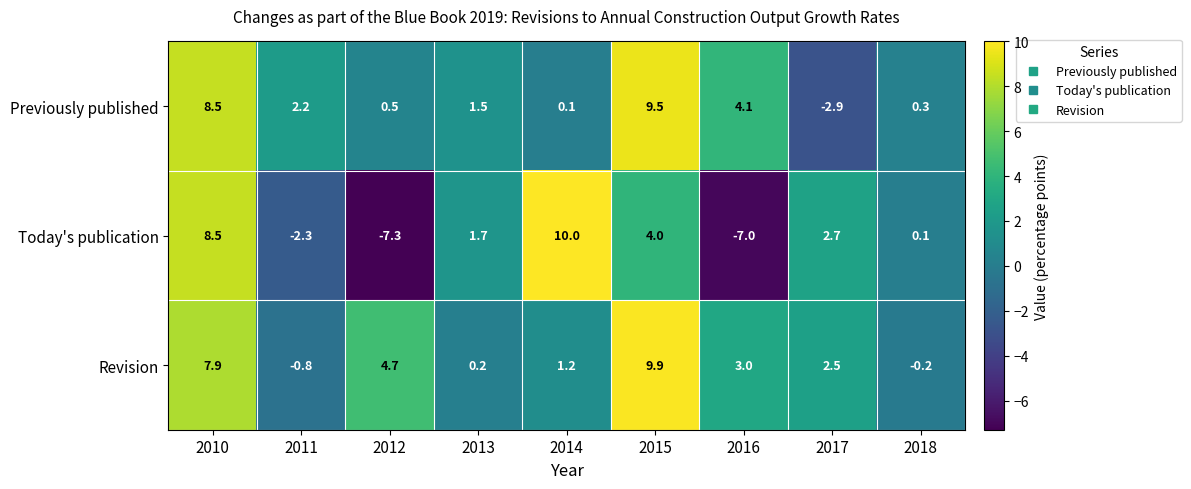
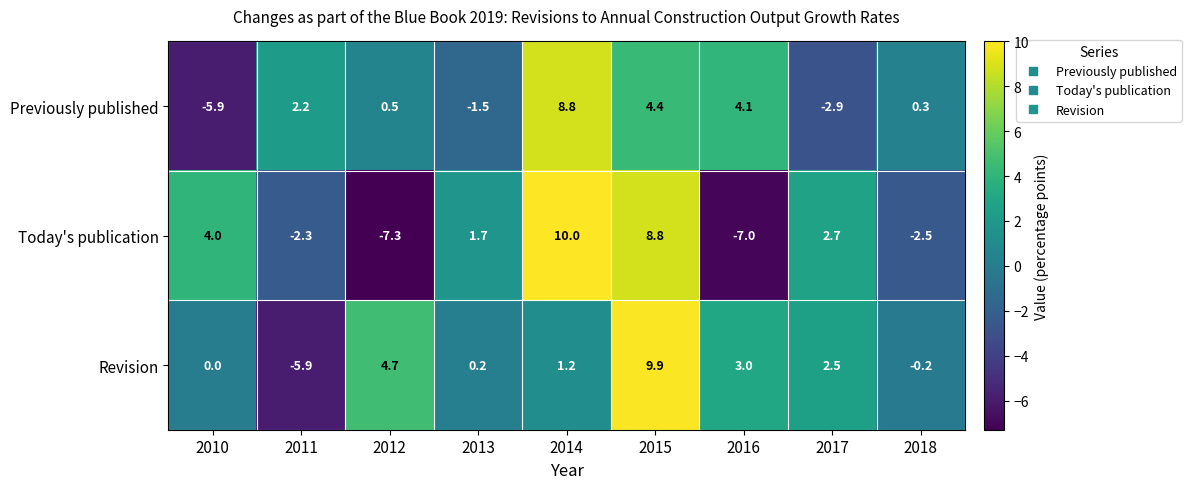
  {
    "Previously published": {
-     "2010": 8.5,
+     "2010": -5.9,
      "2011": 2.2,
      "2012": 0.5,
-     "2013": 1.5,
-     "2014": 0.1,
-     "2015": 9.5,
+     "2013": -1.5,
+     "2014": 8.8,
+     "2015": 4.4,
      "2016": 4.1,
      "2017": -2.9,
      "2018": 0.3
    },
    "Today's publication": {
-     "2010": 8.5,
+     "2010": 4.0,
      "2011": -2.3,
      "2012": -7.3,
      "2013": 1.7,
      "2014": 10.0,
-     "2015": 4.0,
+     "2015": 8.8,
      "2016": -7.0,
      "2017": 2.7,
-     "2018": 0.1
+     "2018": -2.5
    },
    "Revision": {
-     "2010": 7.9,
-     "2011": -0.8,
+     "2010": 0.0,
+     "2011": -5.9,
      "2012": 4.7,
      "2013": 0.2,
      "2014": 1.2,
      "2015": 9.9,
      "2016": 3.0,
      "2017": 2.5,
      "2018": -0.2
    }
  }
